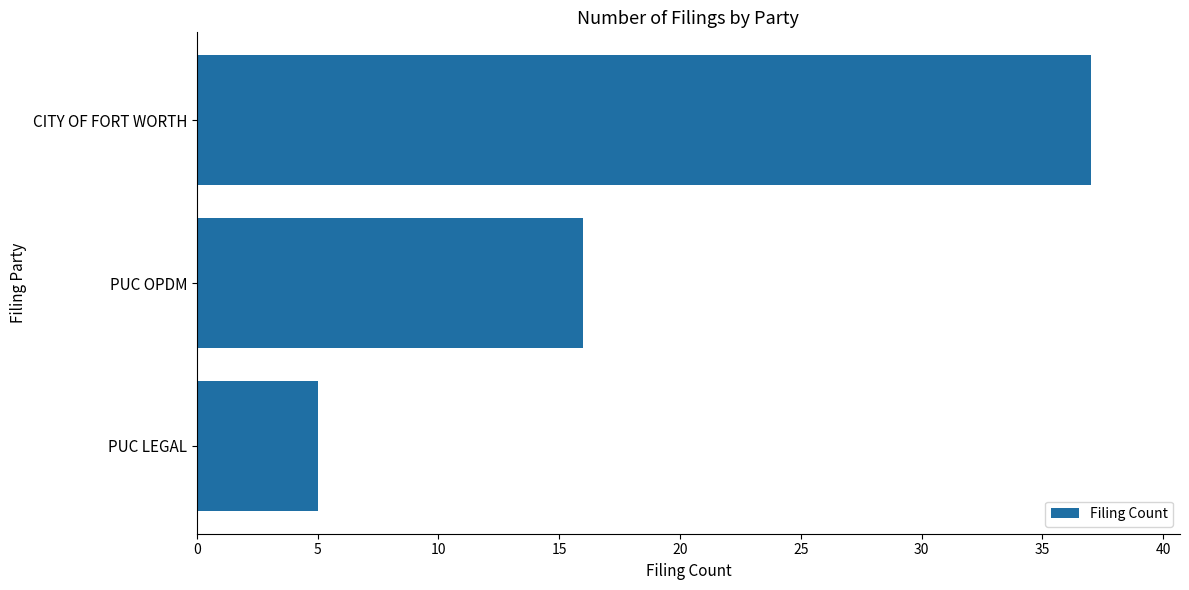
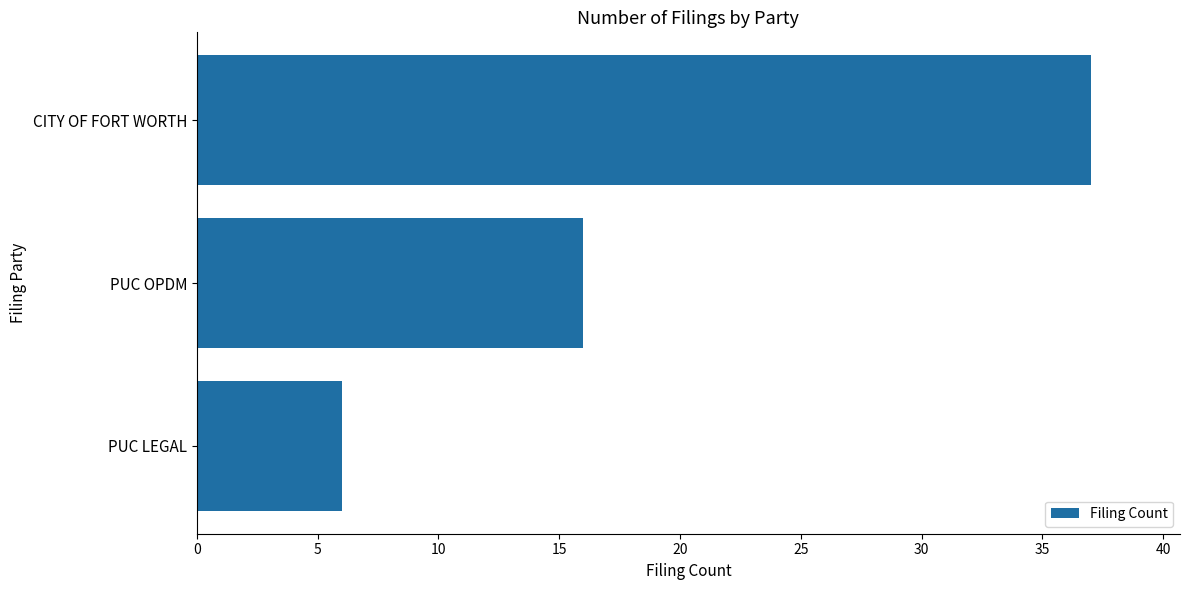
  {
    "CITY OF FORT WORTH": 37,
    "PUC OPDM": 16,
-   "PUC LEGAL": 5
+   "PUC LEGAL": 6
  }
